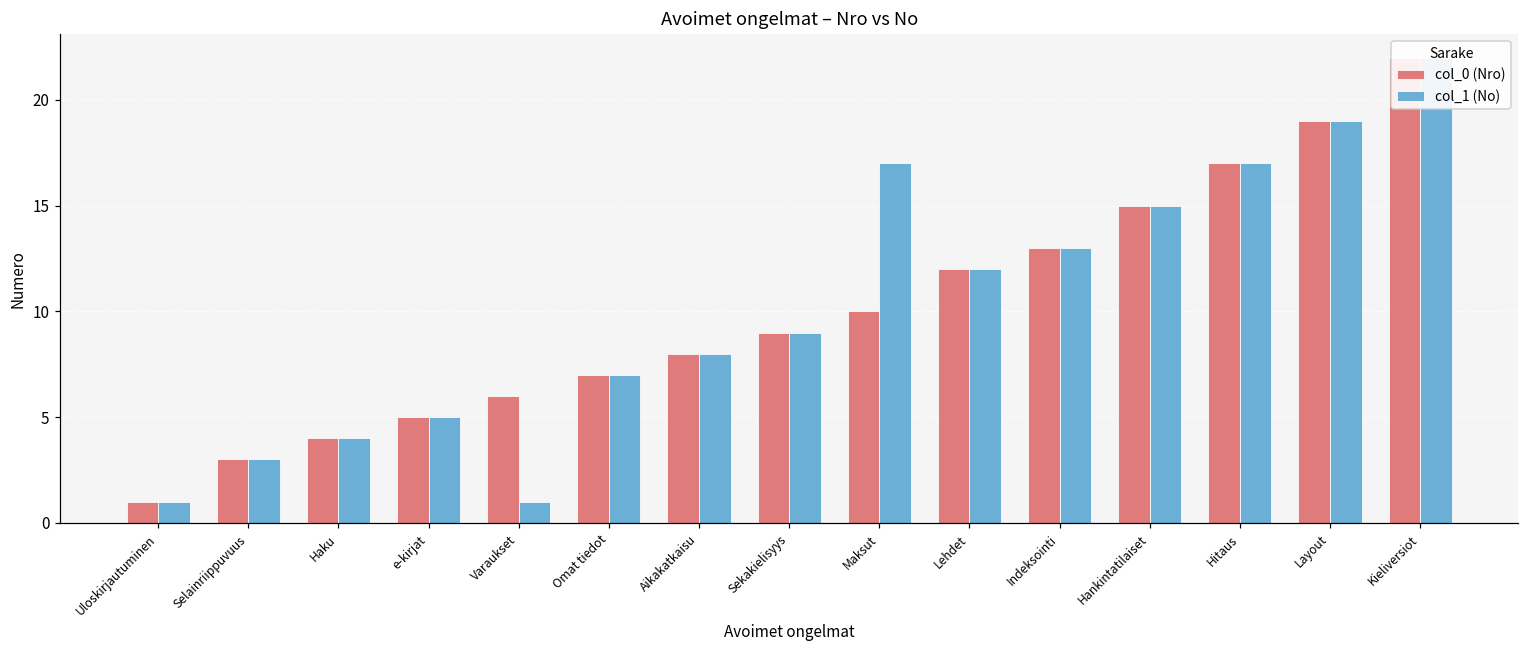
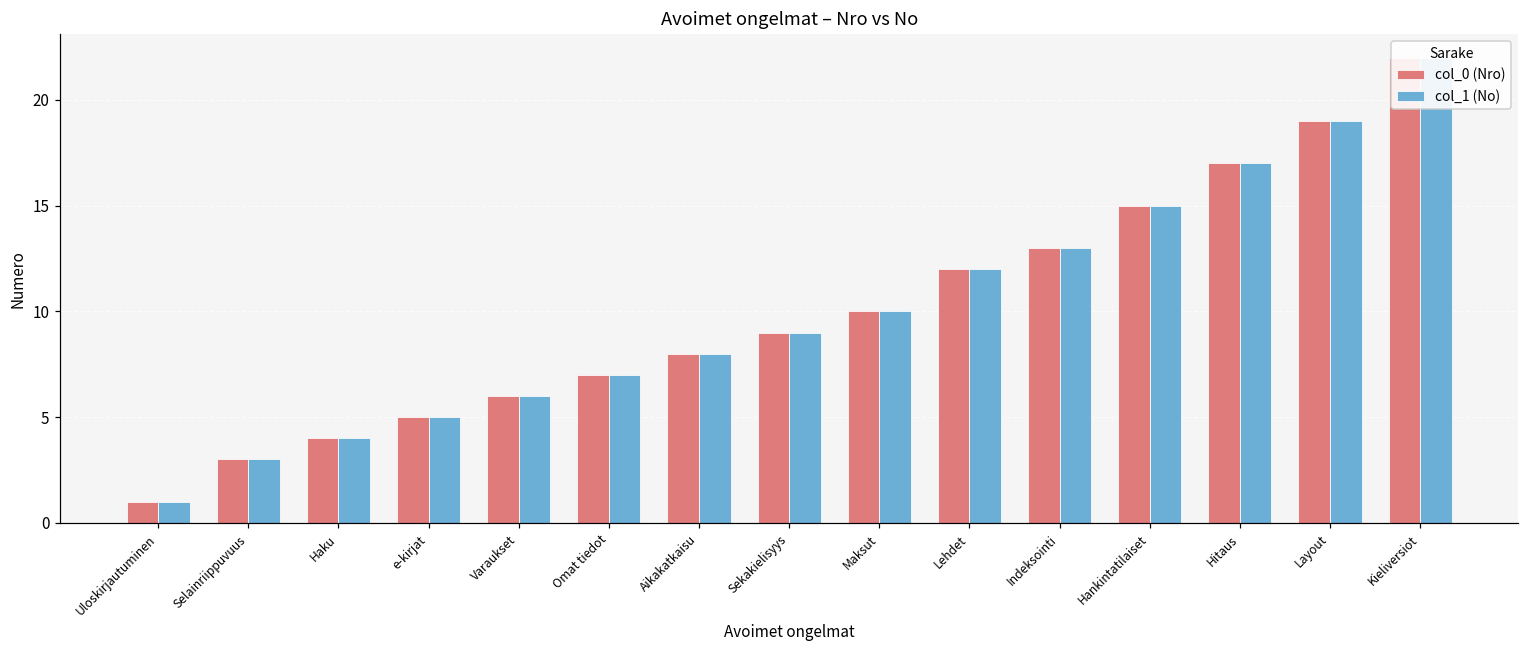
  {
    "col_0 (Nro)": {
      "Uloskirjautuminen": 1,
      "Selainriippuvuus": 3,
      "Haku": 4,
      "e-kirjat": 5,
      "Varaukset": 6,
      "Omat tiedot": 7,
      "Aikakatkaisu": 8,
      "Sekakielisyys": 9,
      "Maksut": 10,
      "Lehdet": 12,
      "Indeksointi": 13,
      "Hankintatilaiset": 15,
      "Hitaus": 17,
      "Layout": 19
    },
    "col_1 (No)": {
      "Uloskirjautuminen": 1,
      "Selainriippuvuus": 3,
      "Haku": 4,
      "e-kirjat": 5,
-     "Varaukset": 1,
+     "Varaukset": 6,
      "Omat tiedot": 7,
      "Aikakatkaisu": 8,
      "Sekakielisyys": 9,
-     "Maksut": 17,
+     "Maksut": 10,
      "Lehdet": 12,
      "Indeksointi": 13,
      "Hankintatilaiset": 15,
      "Hitaus": 17,
      "Layout": 19
    }
  }
